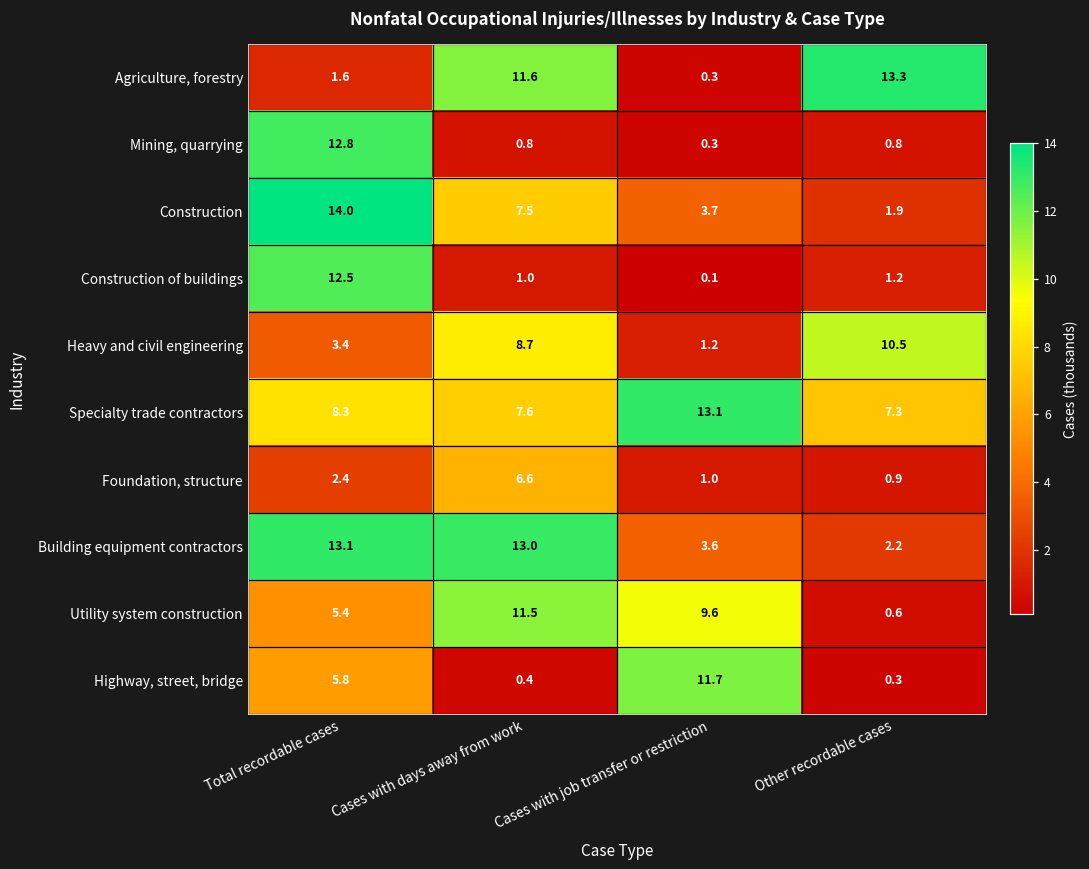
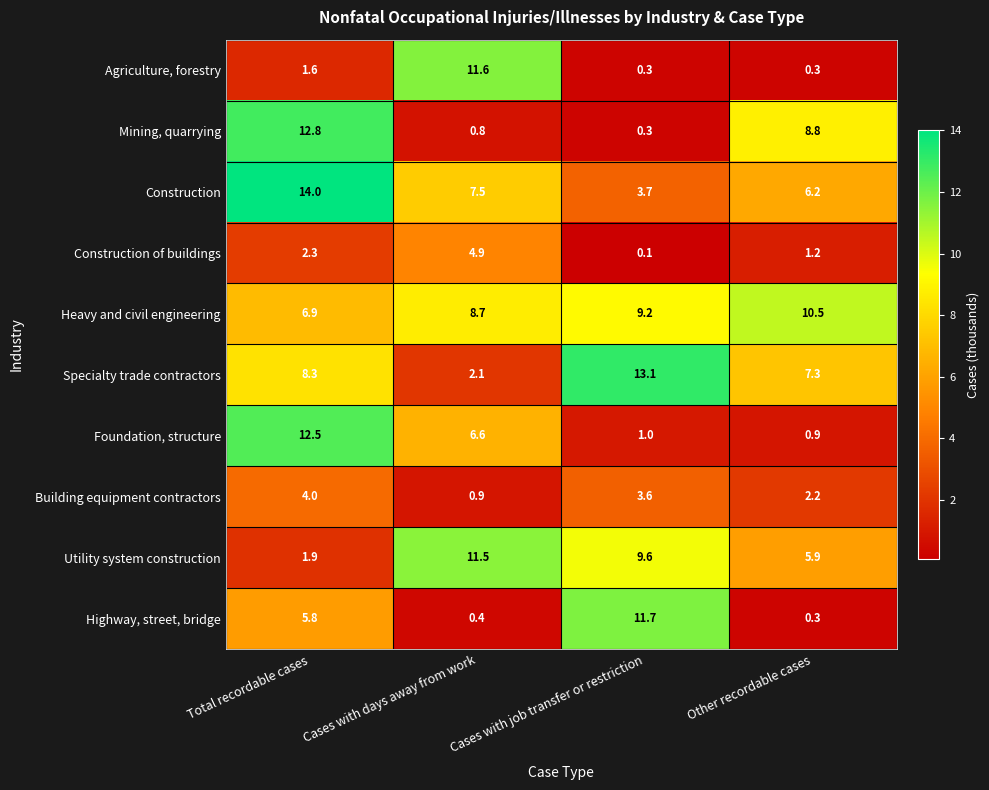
  {
    "Agriculture, forestry": {
      "Total recordable cases": 1.6,
      "Cases with days away from work": 11.6,
      "Cases with job transfer or restriction": 0.3,
-     "Other recordable cases": 13.3
+     "Other recordable cases": 0.3
    },
    "Mining, quarrying": {
      "Total recordable cases": 12.8,
      "Cases with days away from work": 0.8,
      "Cases with job transfer or restriction": 0.3,
-     "Other recordable cases": 0.8
+     "Other recordable cases": 8.8
    },
    "Construction": {
      "Total recordable cases": 14.0,
      "Cases with days away from work": 7.5,
      "Cases with job transfer or restriction": 3.7,
-     "Other recordable cases": 1.9
+     "Other recordable cases": 6.2
    },
    "Construction of buildings": {
-     "Total recordable cases": 12.5,
-     "Cases with days away from work": 1.0,
+     "Total recordable cases": 2.3,
+     "Cases with days away from work": 4.9,
      "Cases with job transfer or restriction": 0.1,
      "Other recordable cases": 1.2
    },
    "Heavy and civil engineering": {
-     "Total recordable cases": 3.4,
+     "Total recordable cases": 6.9,
      "Cases with days away from work": 8.7,
-     "Cases with job transfer or restriction": 1.2,
+     "Cases with job transfer or restriction": 9.2,
      "Other recordable cases": 10.5
    },
    "Specialty trade contractors": {
      "Total recordable cases": 8.3,
-     "Cases with days away from work": 7.6,
+     "Cases with days away from work": 2.1,
      "Cases with job transfer or restriction": 13.1,
      "Other recordable cases": 7.3
    },
    "Foundation, structure": {
-     "Total recordable cases": 2.4,
+     "Total recordable cases": 12.5,
      "Cases with days away from work": 6.6,
      "Cases with job transfer or restriction": 1.0,
      "Other recordable cases": 0.9
    },
    "Building equipment contractors": {
-     "Total recordable cases": 13.1,
-     "Cases with days away from work": 13.0,
+     "Total recordable cases": 4.0,
+     "Cases with days away from work": 0.9,
      "Cases with job transfer or restriction": 3.6,
      "Other recordable cases": 2.2
    },
    "Utility system construction": {
-     "Total recordable cases": 5.4,
+     "Total recordable cases": 1.9,
      "Cases with days away from work": 11.5,
      "Cases with job transfer or restriction": 9.6,
-     "Other recordable cases": 0.6
+     "Other recordable cases": 5.9
    },
    "Highway, street, bridge": {
      "Total recordable cases": 5.8,
      "Cases with days away from work": 0.4,
      "Cases with job transfer or restriction": 11.7,
      "Other recordable cases": 0.3
    }
  }
